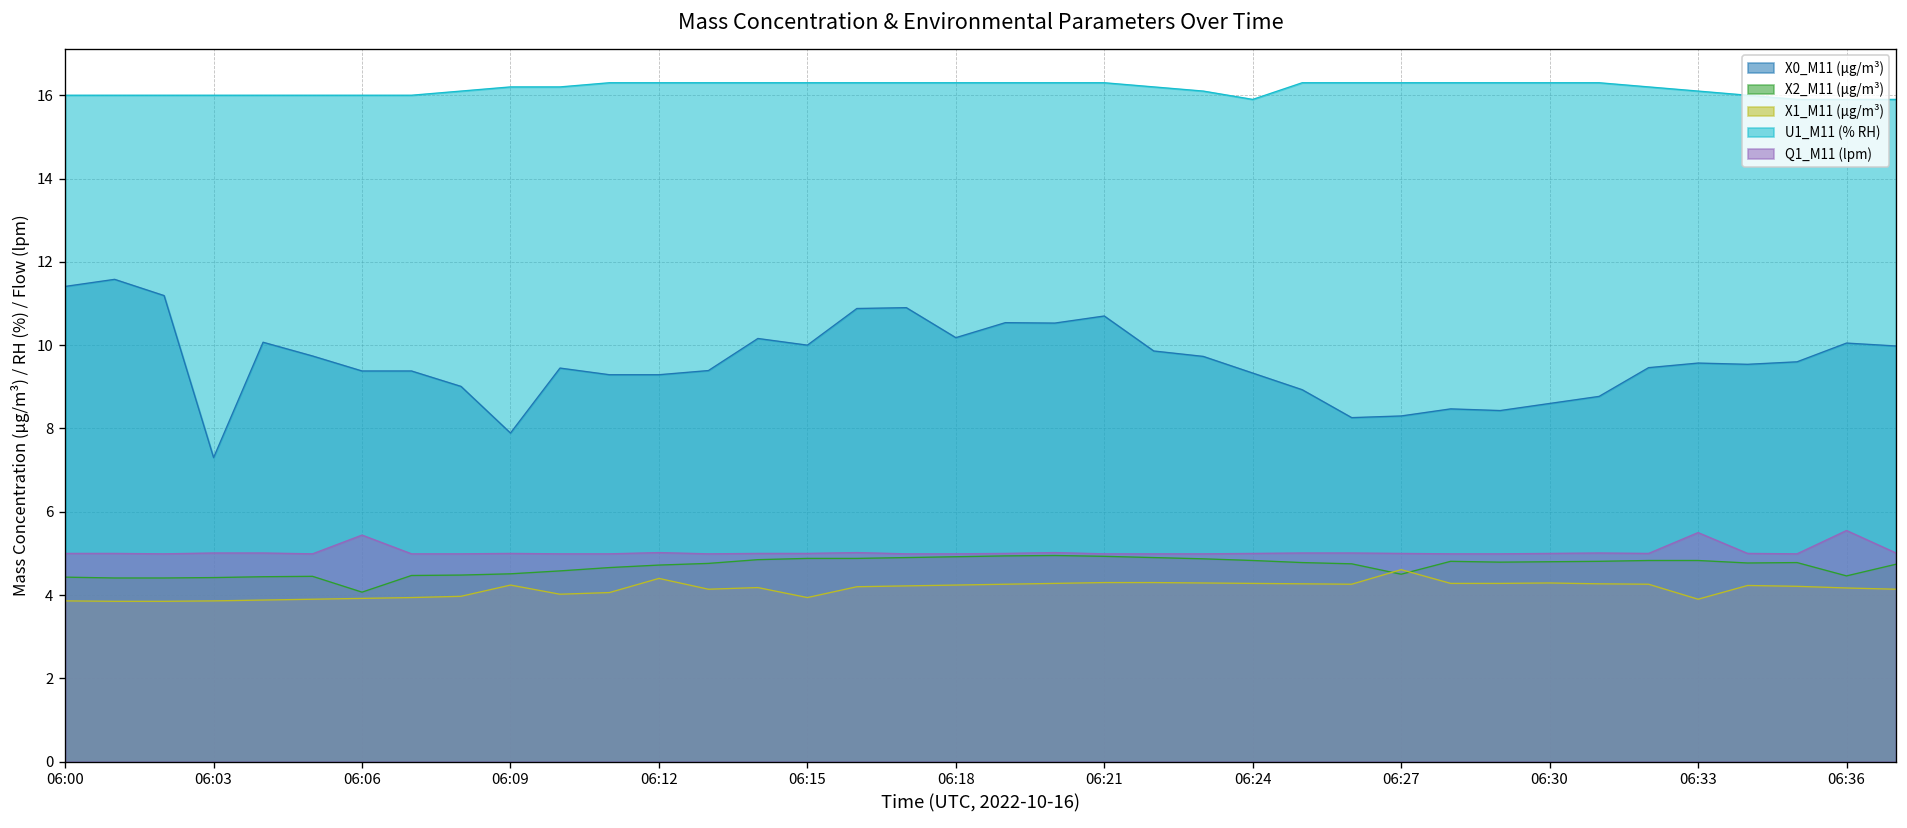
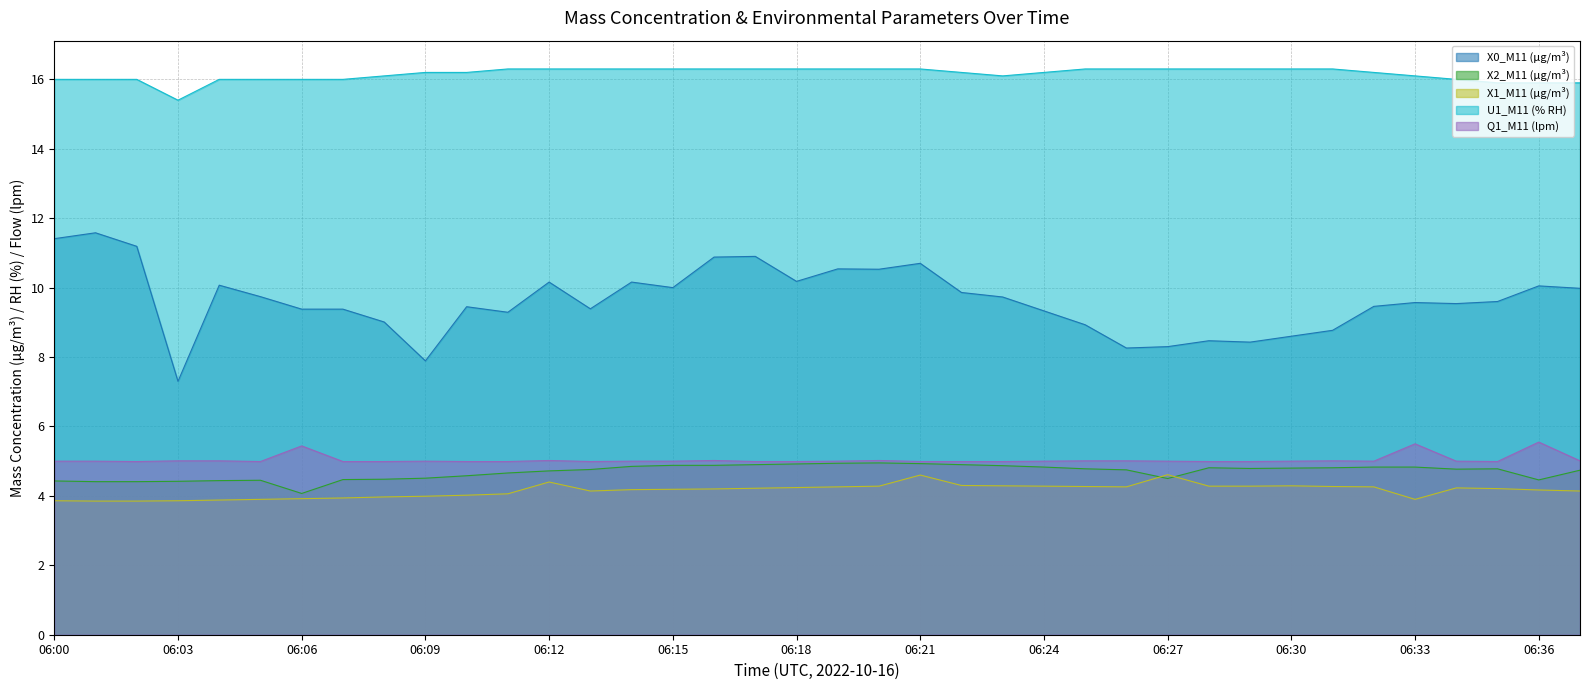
  {
    "X0_M11 (μg/m³)": {
      "06:00": 11.4,
      "06:03": 7.3,
      "06:06": 9.4,
      "06:09": 7.9,
-     "06:12": 9.3,
+     "06:12": 10.2,
      "06:15": 10.0,
      "06:18": 10.2,
      "06:21": 10.7,
      "06:24": 9.3,
      "06:27": 8.3,
      "06:30": 8.6,
      "06:33": 9.6,
      "06:36": 10.1
    },
    "X2_M11 (μg/m³)": {
      "06:00": 4.4,
      "06:03": 4.4,
      "06:06": 4.1,
      "06:09": 4.5,
      "06:12": 4.7,
      "06:15": 4.9,
      "06:24": 4.8,
      "06:27": 4.5,
      "06:30": 4.8,
      "06:33": 4.8,
      "06:36": 4.5
    },
    "X1_M11 (μg/m³)": {
      "06:00": 3.9,
      "06:03": 3.9,
      "06:06": 3.9,
-     "06:09": 4.2,
+     "06:09": 4.0,
      "06:12": 4.4,
-     "06:15": 3.9,
+     "06:15": 4.2,
      "06:18": 4.2,
-     "06:21": 4.3,
+     "06:21": 4.6,
      "06:24": 4.3,
      "06:27": 4.6,
      "06:30": 4.3,
      "06:33": 3.9,
      "06:36": 4.2
    },
    "U1_M11 (% RH)": {
      "06:00": 16.0,
-     "06:03": 16.0,
+     "06:03": 15.4,
      "06:06": 16.0,
      "06:09": 16.2,
      "06:12": 16.3,
      "06:15": 16.3,
      "06:18": 16.3,
      "06:21": 16.3,
-     "06:24": 15.9,
+     "06:24": 16.2,
      "06:27": 16.3,
      "06:30": 16.3,
      "06:33": 16.1
    },
    "Q1_M11 (lpm)": {
      "06:00": 5.0,
      "06:03": 5.0,
      "06:06": 5.4,
      "06:09": 5.0,
      "06:12": 5.0,
      "06:15": 5.0,
      "06:24": 5.0,
      "06:27": 5.0,
      "06:30": 5.0,
      "06:33": 5.5,
      "06:36": 5.6
    }
  }
